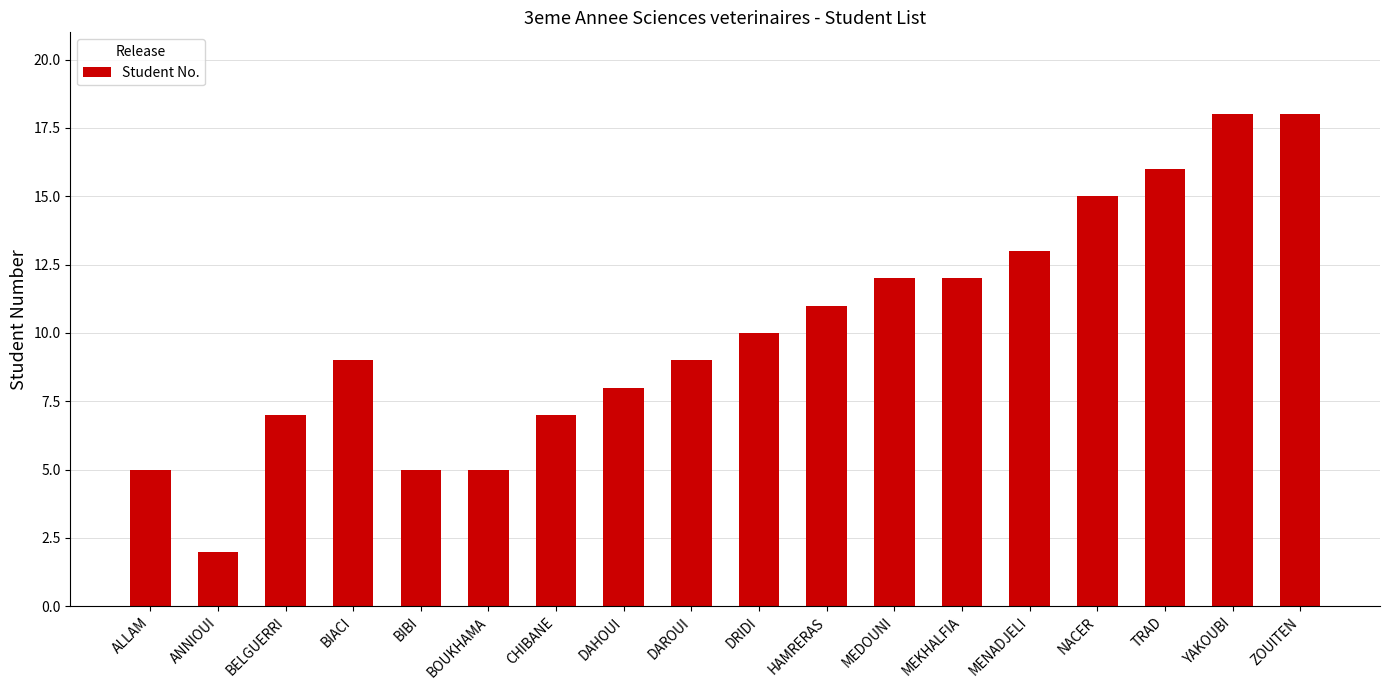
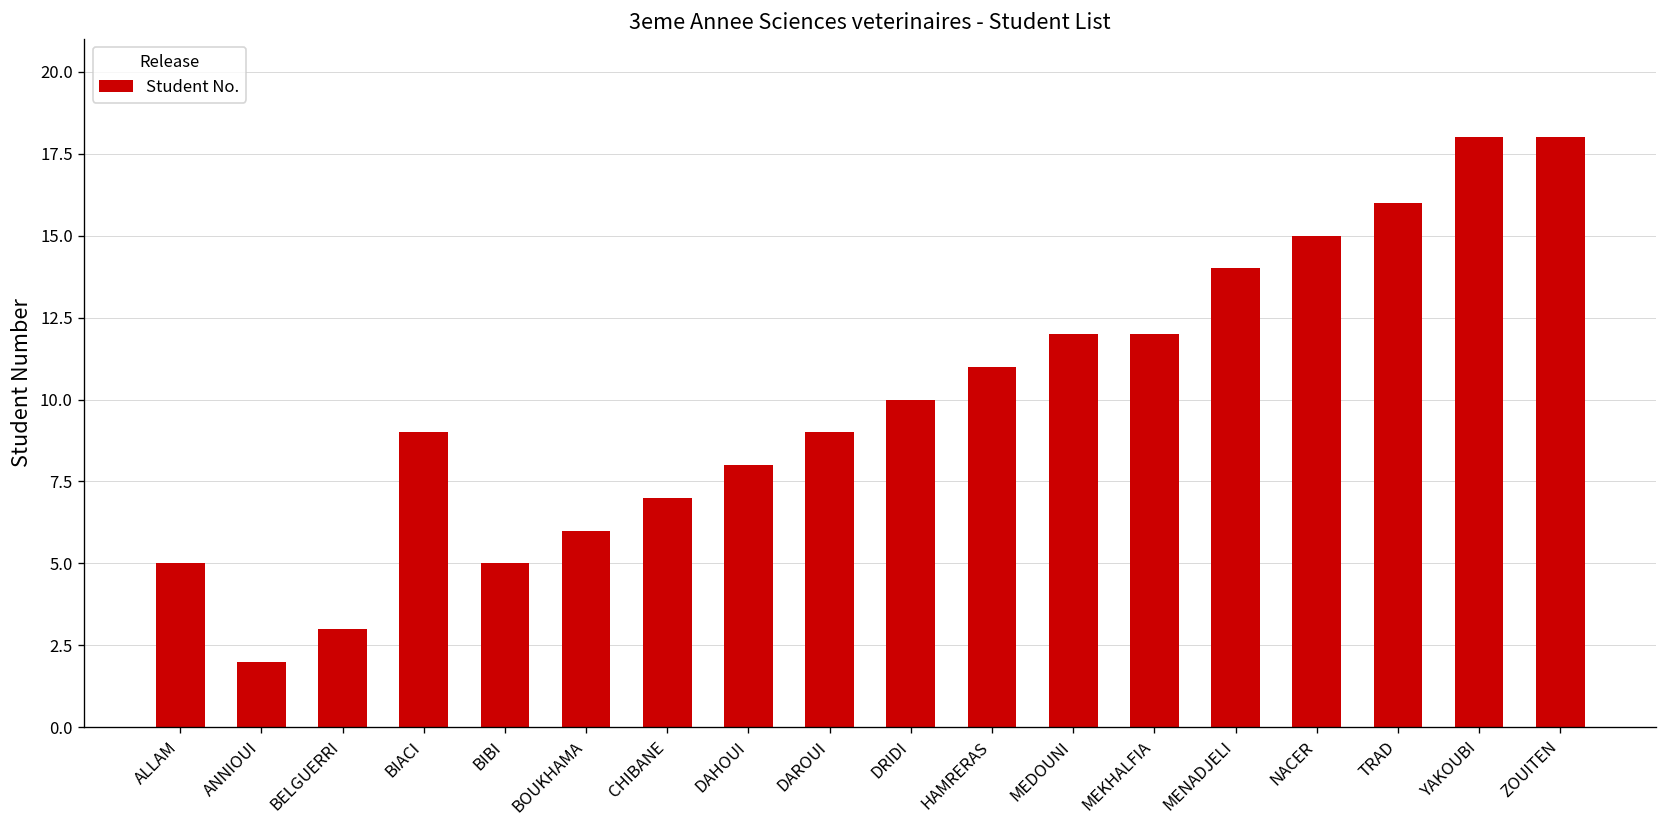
  {
    "ALLAM": 5,
    "ANNIOUI": 2,
-   "BELGUERRI": 7,
+   "BELGUERRI": 3,
    "BIACI": 9,
    "BIBI": 5,
-   "BOUKHAMA": 5,
+   "BOUKHAMA": 6,
    "CHIBANE": 7,
    "DAHOUI": 8,
    "DAROUI": 9,
    "DRIDI": 10,
    "HAMRERAS": 11,
    "MEDOUNI": 12,
    "MEKHALFIA": 12,
-   "MENADJELI": 13,
+   "MENADJELI": 14,
    "NACER": 15,
    "TRAD": 16,
    "YAKOUBI": 18,
    "ZOUITEN": 18
  }
